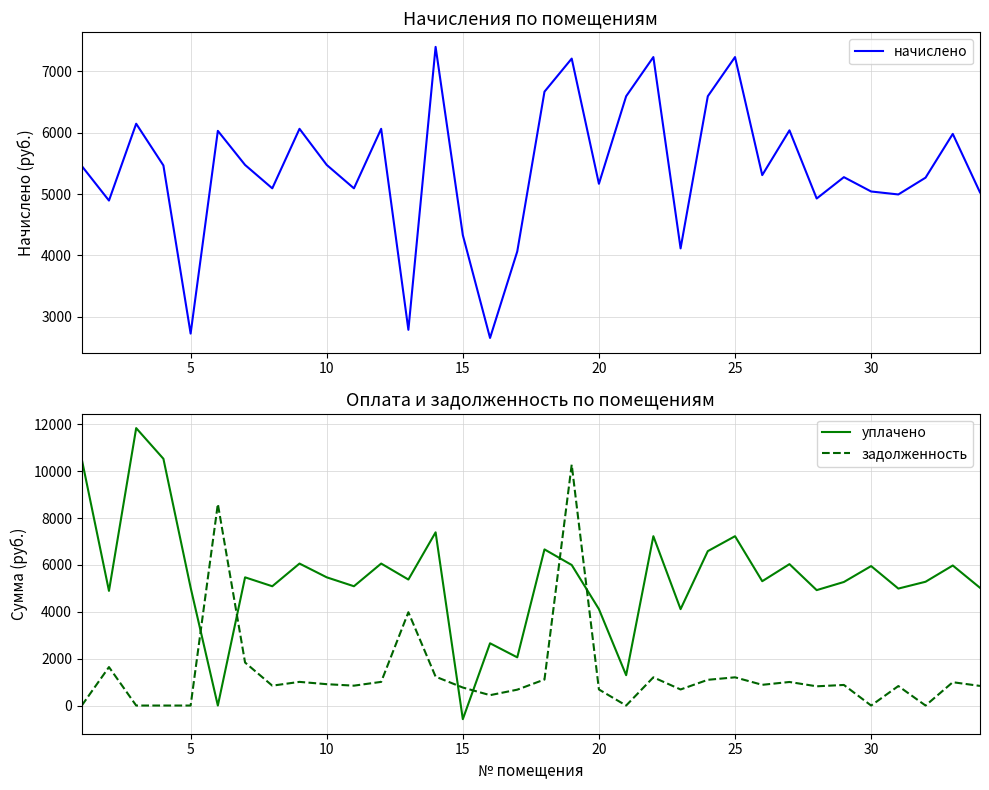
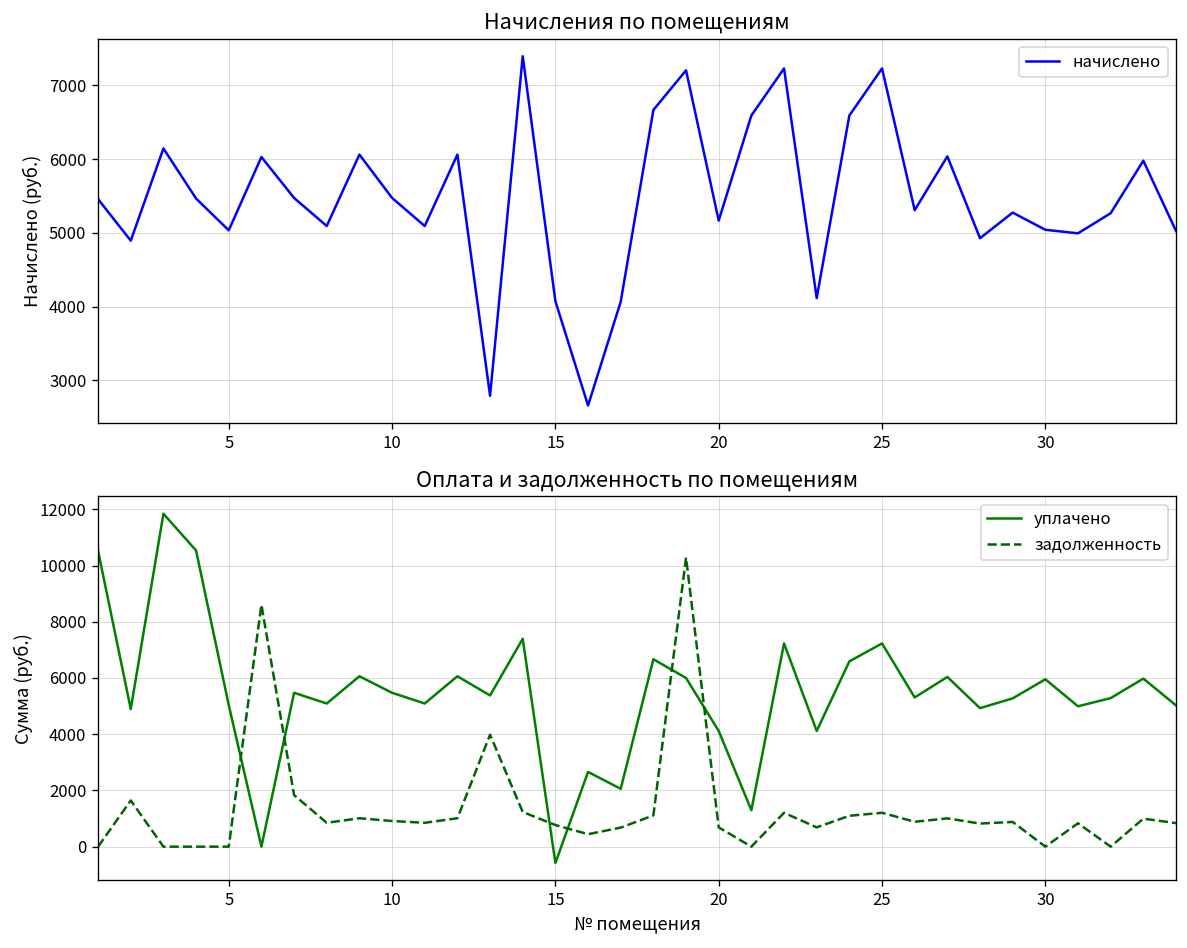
  {
    "Начисления по помещениям": {
-     "5": 2700,
+     "5": 5000,
      "10": 5500,
-     "15": 4300,
+     "15": 4100,
      "20": 5200,
      "25": 7200,
      "30": 5000
    }
  }
